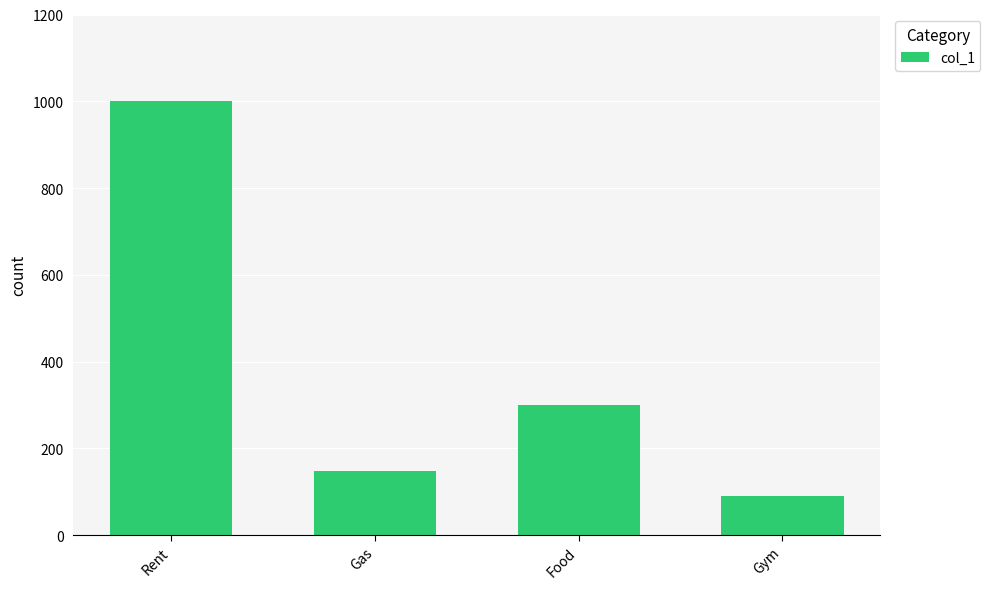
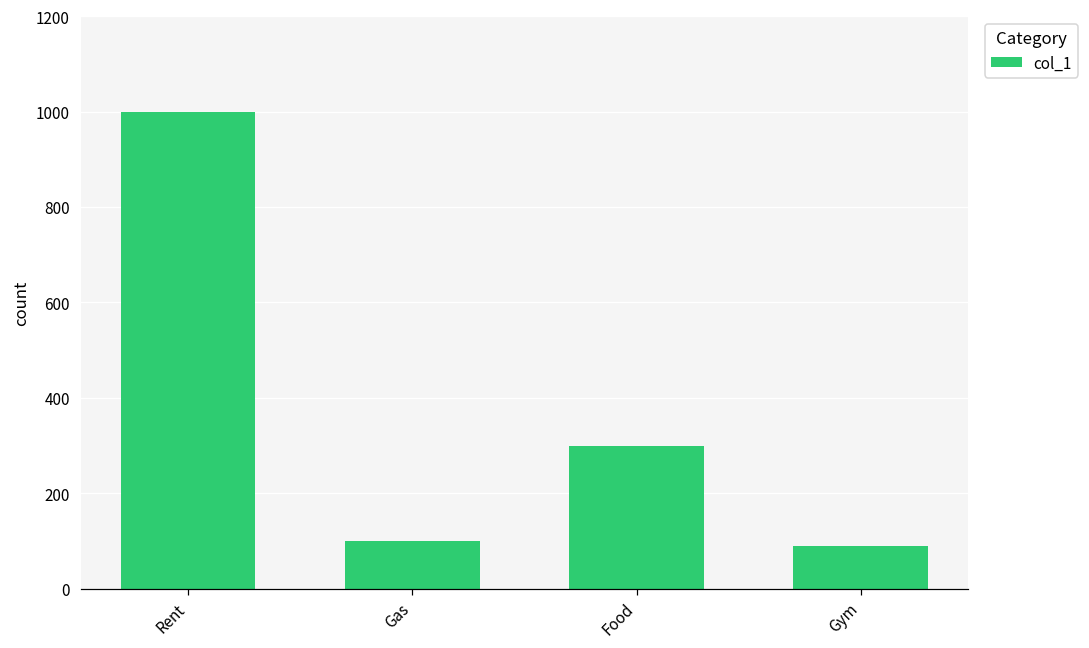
  {
    "Rent": 1000,
-   "Gas": 150,
+   "Gas": 100,
    "Food": 300,
    "Gym": 90
  }
